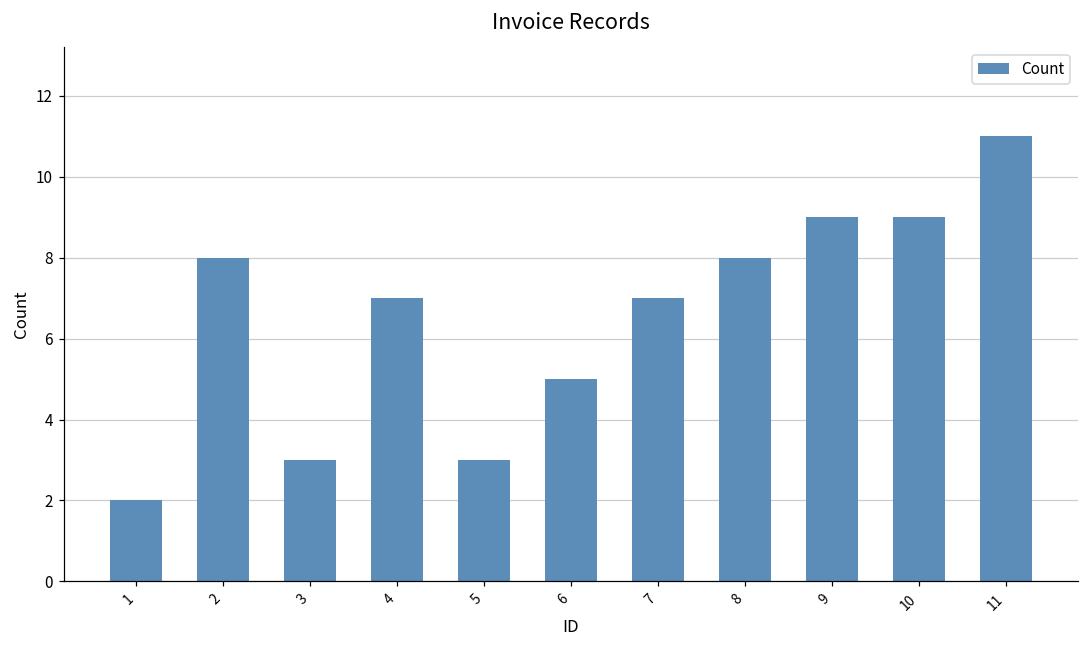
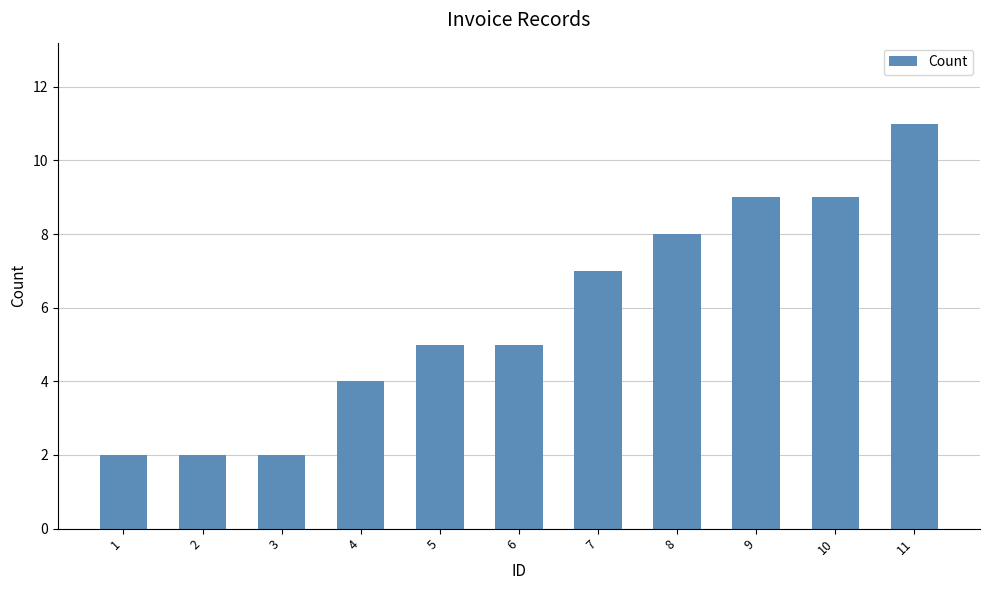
  {
    "1": 2,
-   "2": 8,
-   "3": 3,
-   "4": 7,
-   "5": 3,
+   "2": 2,
+   "3": 2,
+   "4": 4,
+   "5": 5,
    "6": 5,
    "7": 7,
    "8": 8,
    "9": 9,
    "10": 9,
    "11": 11
  }
